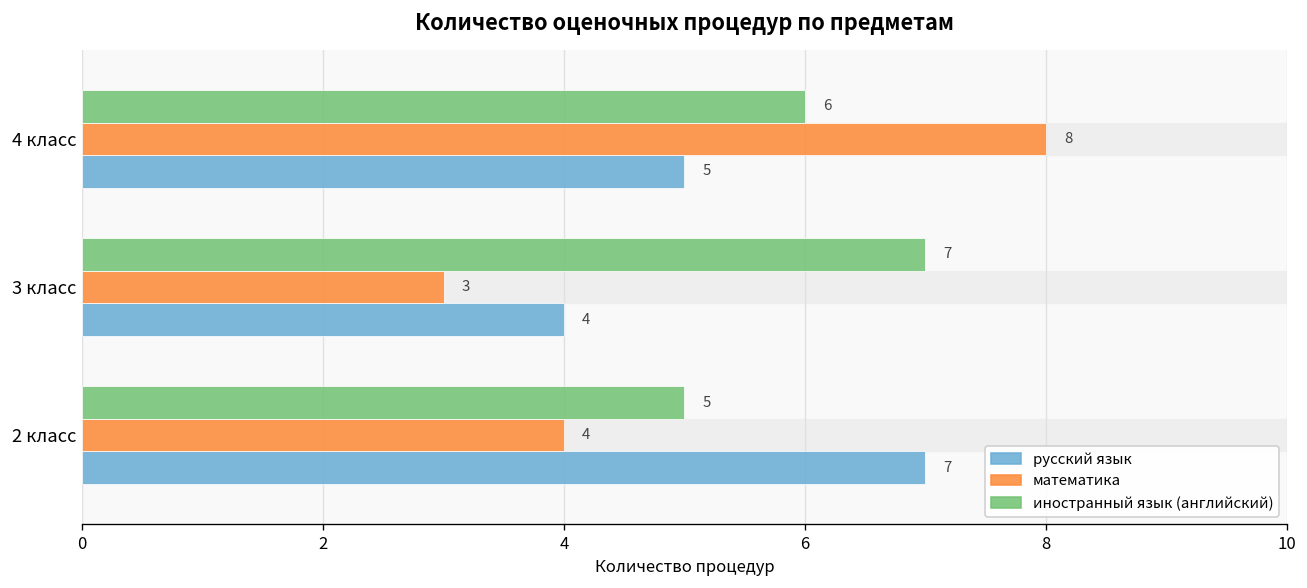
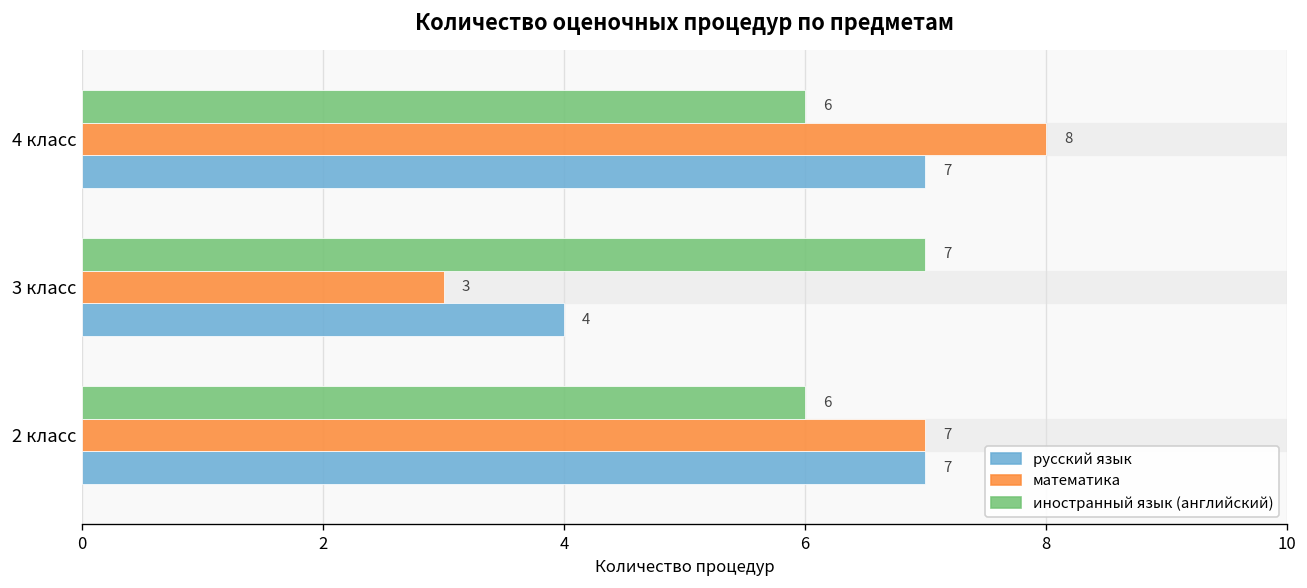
  {
    "русский язык": {
-     "4 класс": 5,
+     "4 класс": 7,
      "3 класс": 4,
      "2 класс": 7
    },
    "математика": {
      "4 класс": 8,
      "3 класс": 3,
-     "2 класс": 4
+     "2 класс": 7
    },
    "иностранный язык (английский)": {
      "4 класс": 6,
      "3 класс": 7,
-     "2 класс": 5
+     "2 класс": 6
    }
  }
